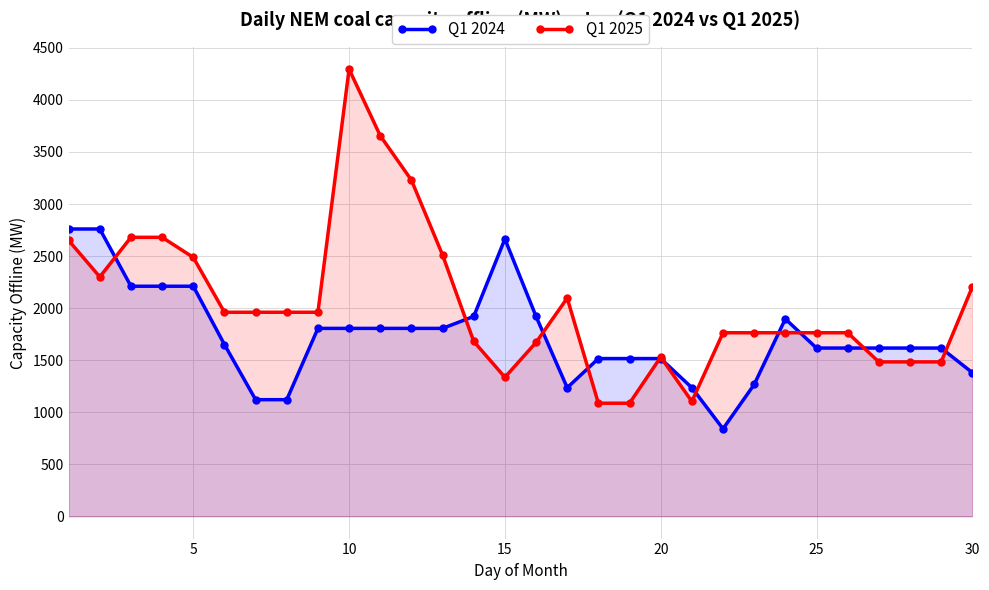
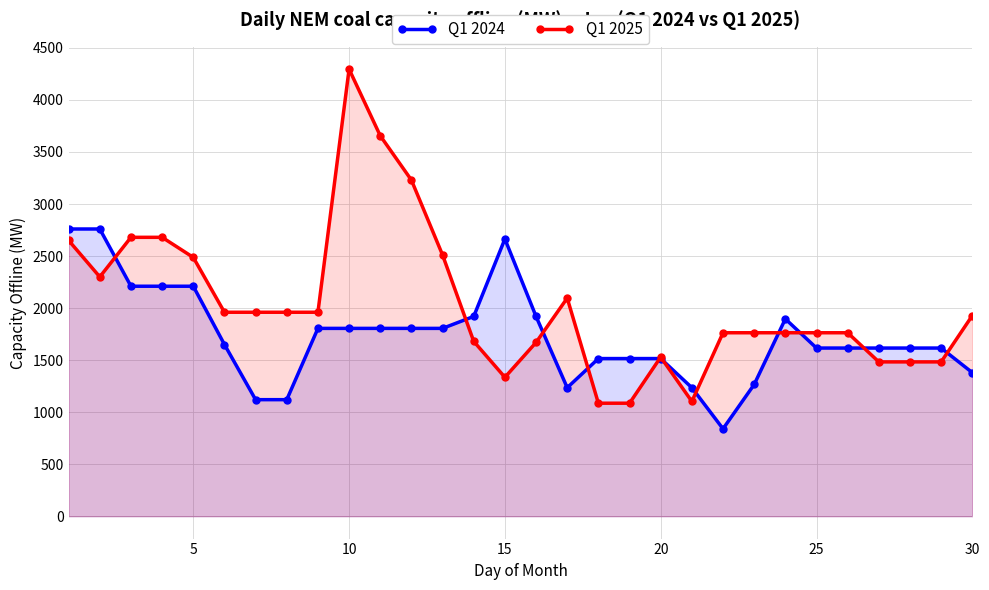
  {
    "Q1 2024": {
      "5": 2210,
      "10": 1810,
      "15": 2660,
      "25": 1620,
      "30": 1380
    },
    "Q1 2025": {
      "5": 2490,
      "10": 4300,
      "15": 1340,
      "25": 1760,
-     "30": 2200
+     "30": 1930
    }
  }
